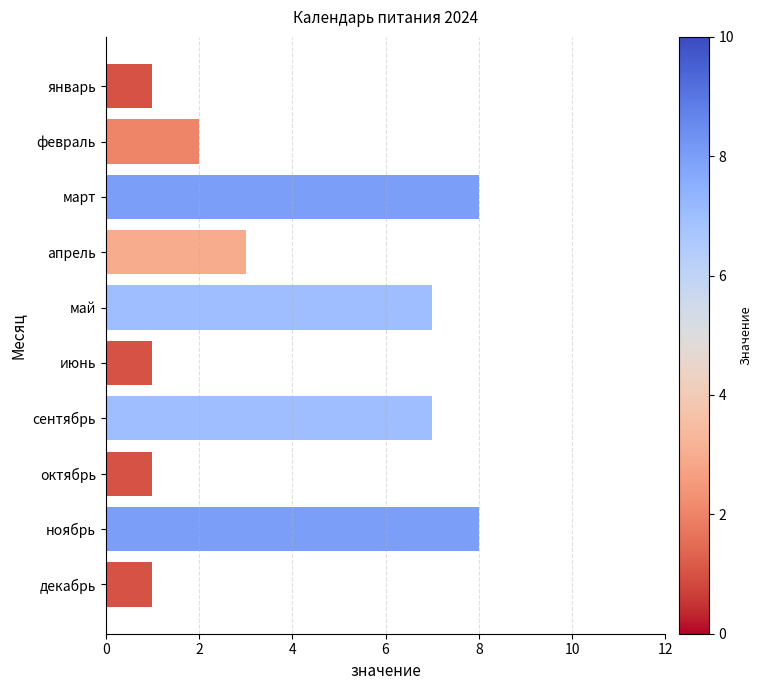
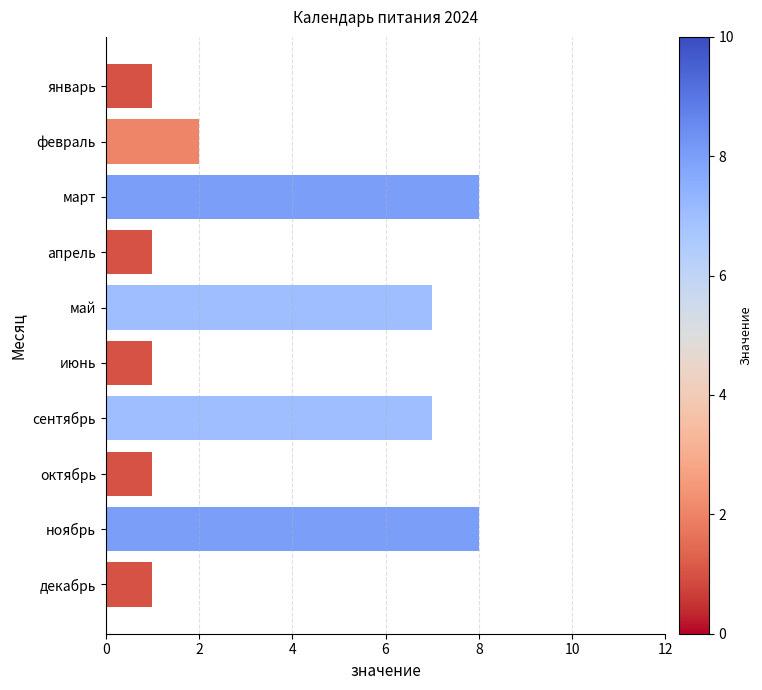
  {
    "январь": 1,
    "февраль": 2,
    "март": 8,
-   "апрель": 3,
+   "апрель": 1,
    "май": 7,
    "июнь": 1,
    "сентябрь": 7,
    "октябрь": 1,
    "ноябрь": 8,
    "декабрь": 1
  }
